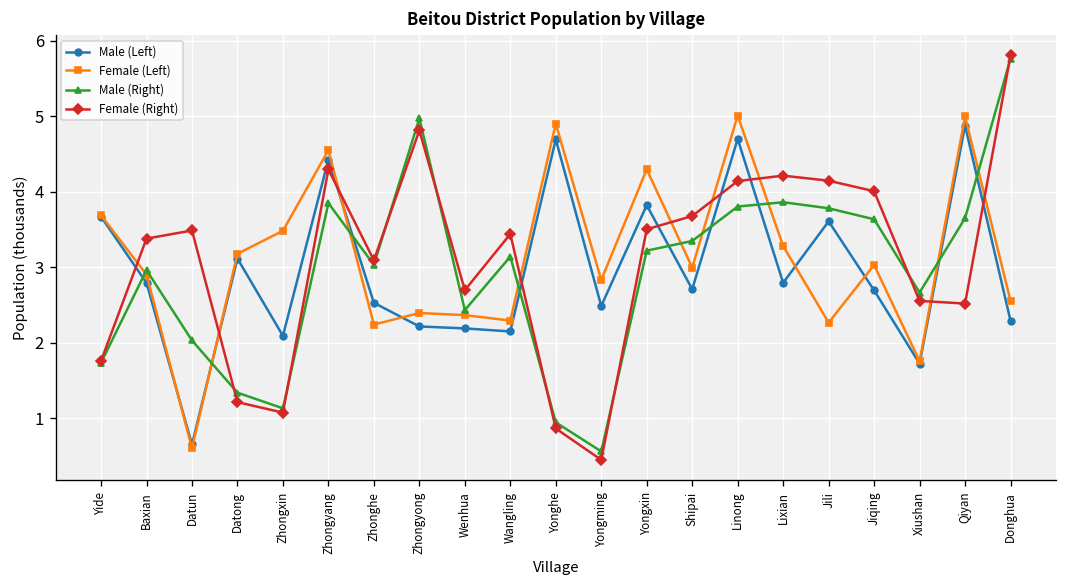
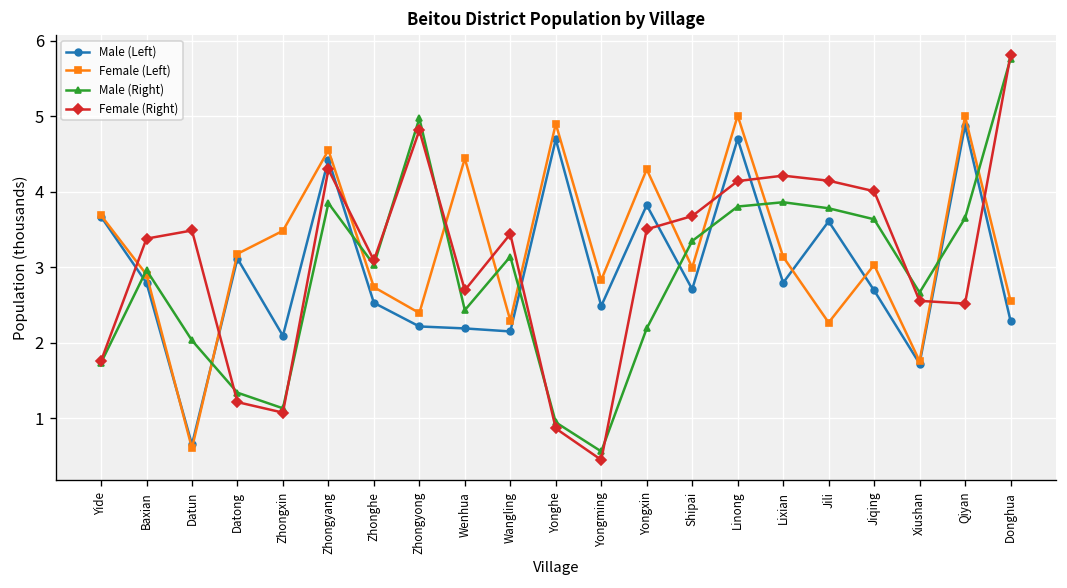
  {
    "Male (Left)": {
      "Baxian": 2.8,
      "Datun": 0.7,
      "Datong": 3.1,
      "Zhongxin": 2.1,
      "Zhongyang": 4.4,
      "Zhonghe": 2.5,
      "Zhongyong": 2.2,
      "Wenhua": 2.2,
      "Wangling": 2.2,
      "Yonghe": 4.7,
      "Yongming": 2.5,
      "Yongxin": 3.8,
      "Shipai": 2.7,
      "Linong": 4.7,
      "Lixian": 2.8,
      "Jili": 3.6,
      "Jiqing": 2.7,
      "Qiyan": 4.9,
      "Donghua": 2.3
    },
    "Female (Left)": {
      "Baxian": 2.9,
      "Datun": 0.6,
      "Datong": 3.2,
      "Zhongxin": 3.5,
      "Zhongyang": 4.6,
-     "Zhonghe": 2.2,
+     "Zhonghe": 2.7,
      "Zhongyong": 2.4,
-     "Wenhua": 2.4,
+     "Wenhua": 4.4,
      "Wangling": 2.3,
      "Yonghe": 4.9,
      "Yongming": 2.8,
      "Yongxin": 4.3,
      "Shipai": 3.0,
      "Linong": 5.0,
-     "Lixian": 3.3,
+     "Lixian": 3.1,
      "Jili": 2.3,
      "Jiqing": 3.0,
      "Qiyan": 5.0,
      "Donghua": 2.6
    },
    "Male (Right)": {
      "Baxian": 3.0,
      "Datun": 2.0,
      "Datong": 1.3,
      "Zhongxin": 1.1,
      "Zhongyang": 3.9,
      "Zhonghe": 3.0,
      "Zhongyong": 5.0,
      "Wenhua": 2.4,
      "Wangling": 3.1,
      "Yonghe": 0.9,
      "Yongming": 0.6,
-     "Yongxin": 3.2,
+     "Yongxin": 2.2,
      "Shipai": 3.4,
      "Linong": 3.8,
      "Lixian": 3.9,
      "Jili": 3.8,
      "Jiqing": 3.6,
      "Xiushan": 2.7,
      "Qiyan": 3.7,
      "Donghua": 5.8
    },
    "Female (Right)": {
      "Baxian": 3.4,
      "Datun": 3.5,
      "Datong": 1.2,
      "Zhongxin": 1.1,
      "Zhongyang": 4.3,
      "Zhonghe": 3.1,
      "Zhongyong": 4.8,
      "Wenhua": 2.7,
      "Wangling": 3.4,
      "Yonghe": 0.9,
      "Yongming": 0.5,
      "Yongxin": 3.5,
      "Shipai": 3.7,
      "Linong": 4.1,
      "Lixian": 4.2,
      "Jili": 4.1,
      "Jiqing": 4.0,
      "Xiushan": 2.6,
      "Qiyan": 2.5,
      "Donghua": 5.8
    }
  }
